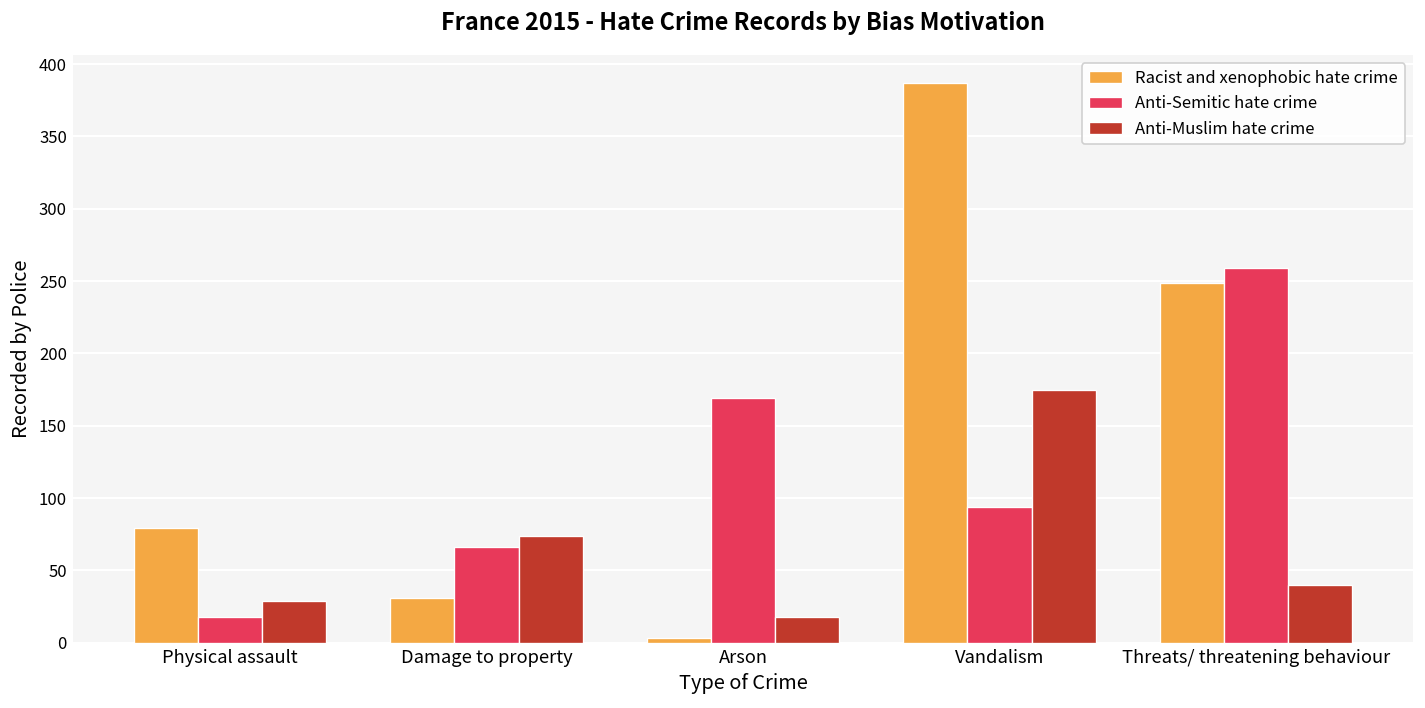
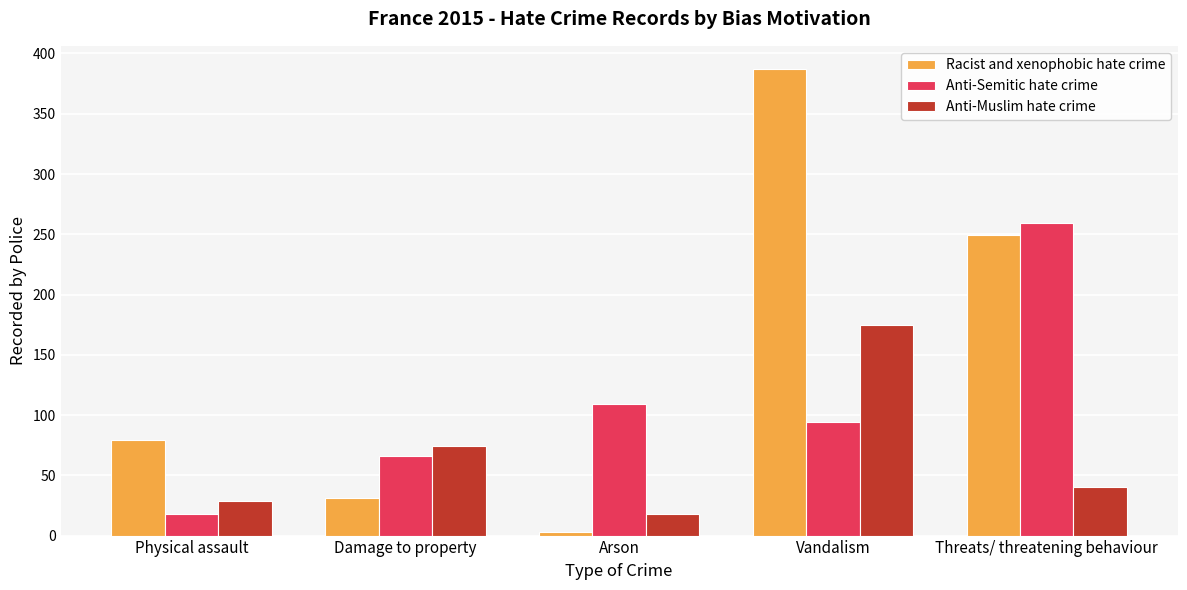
  {
    "Racist and xenophobic hate crime": {
      "Physical assault": 79,
      "Damage to property": 31,
      "Arson": 3,
      "Vandalism": 387,
      "Threats/ threatening behaviour": 249
    },
    "Anti-Semitic hate crime": {
      "Physical assault": 18,
      "Damage to property": 66,
-     "Arson": 169,
+     "Arson": 109,
      "Vandalism": 94,
      "Threats/ threatening behaviour": 259
    },
    "Anti-Muslim hate crime": {
      "Physical assault": 29,
      "Damage to property": 74,
      "Arson": 18,
      "Vandalism": 175,
      "Threats/ threatening behaviour": 40
    }
  }
